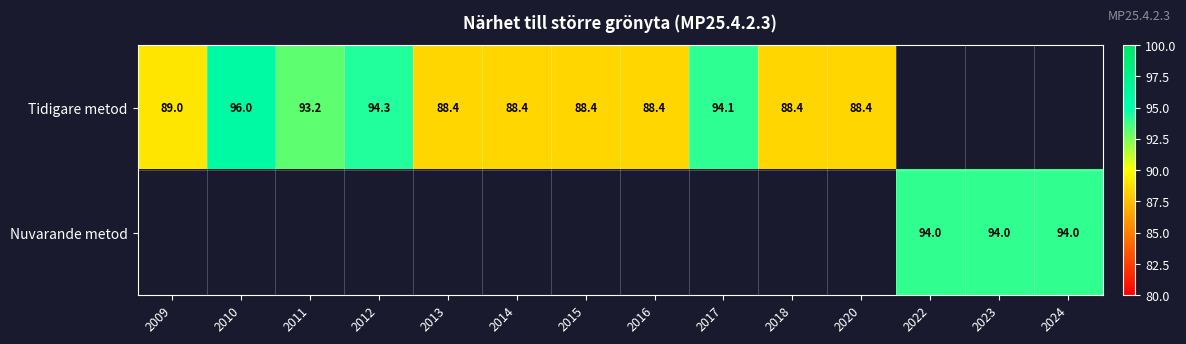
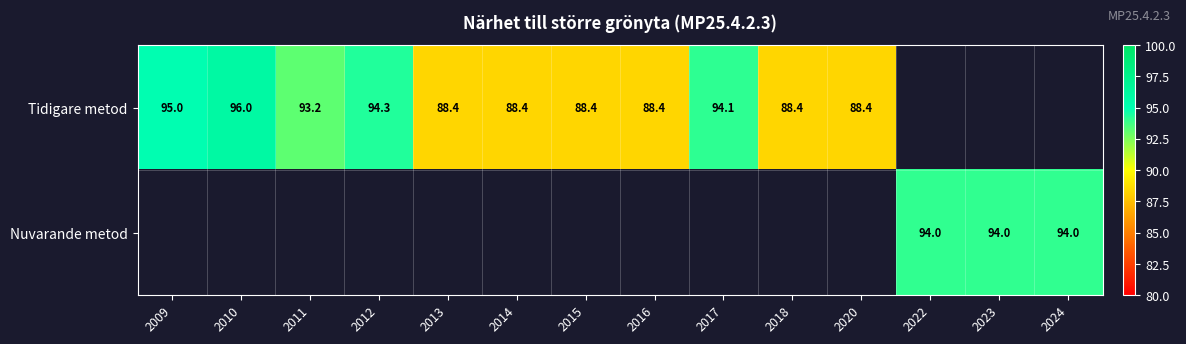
  {
    "Tidigare metod": {
-     "2009": 89.0,
+     "2009": 95.0,
      "2010": 96.0,
      "2011": 93.2,
      "2012": 94.3,
      "2013": 88.4,
      "2014": 88.4,
      "2015": 88.4,
      "2016": 88.4,
      "2017": 94.1,
      "2018": 88.4,
      "2020": 88.4
    },
    "Nuvarande metod": {
      "2022": 94.0,
      "2023": 94.0,
      "2024": 94.0
    }
  }
